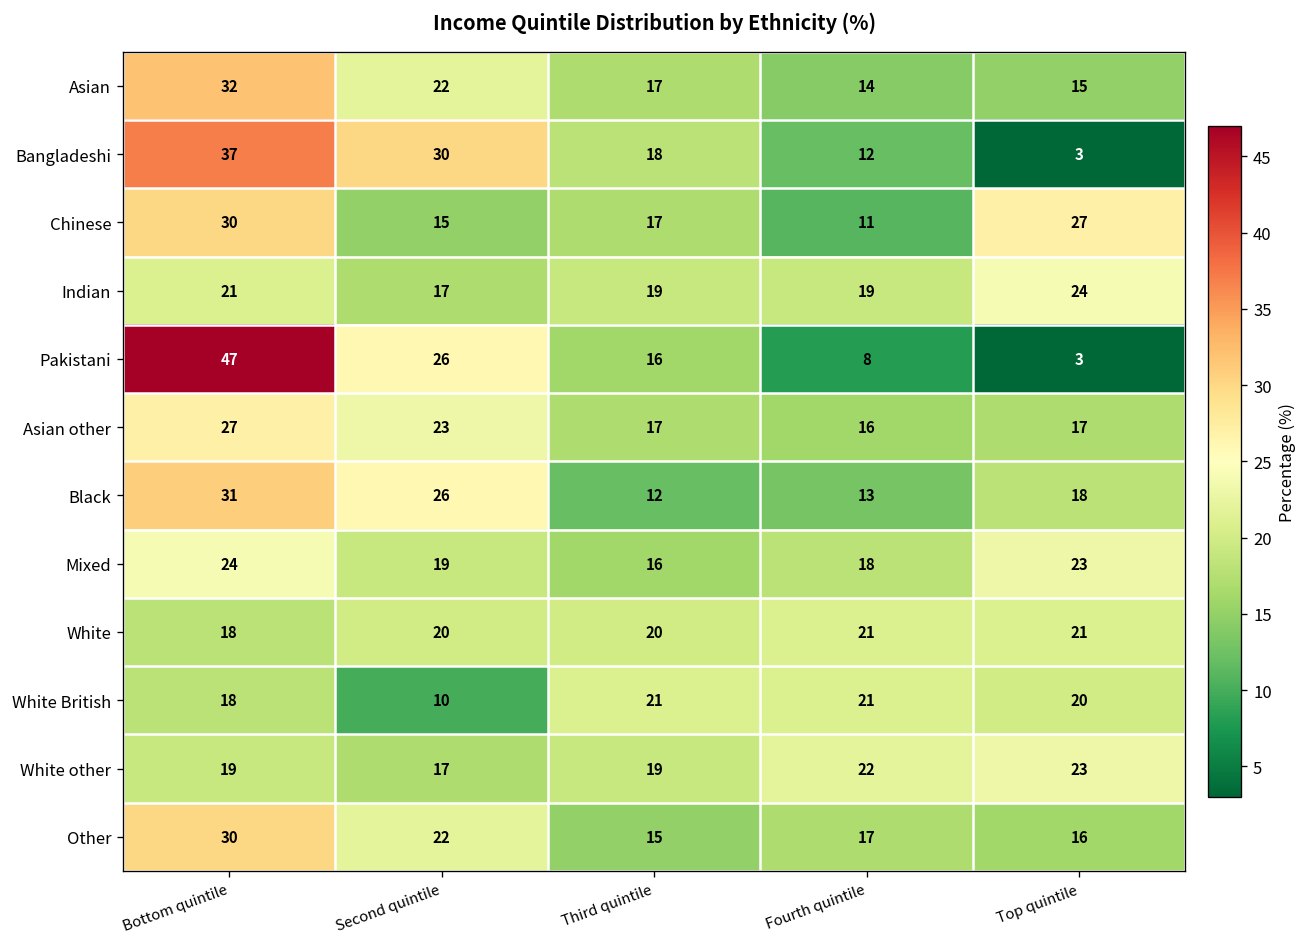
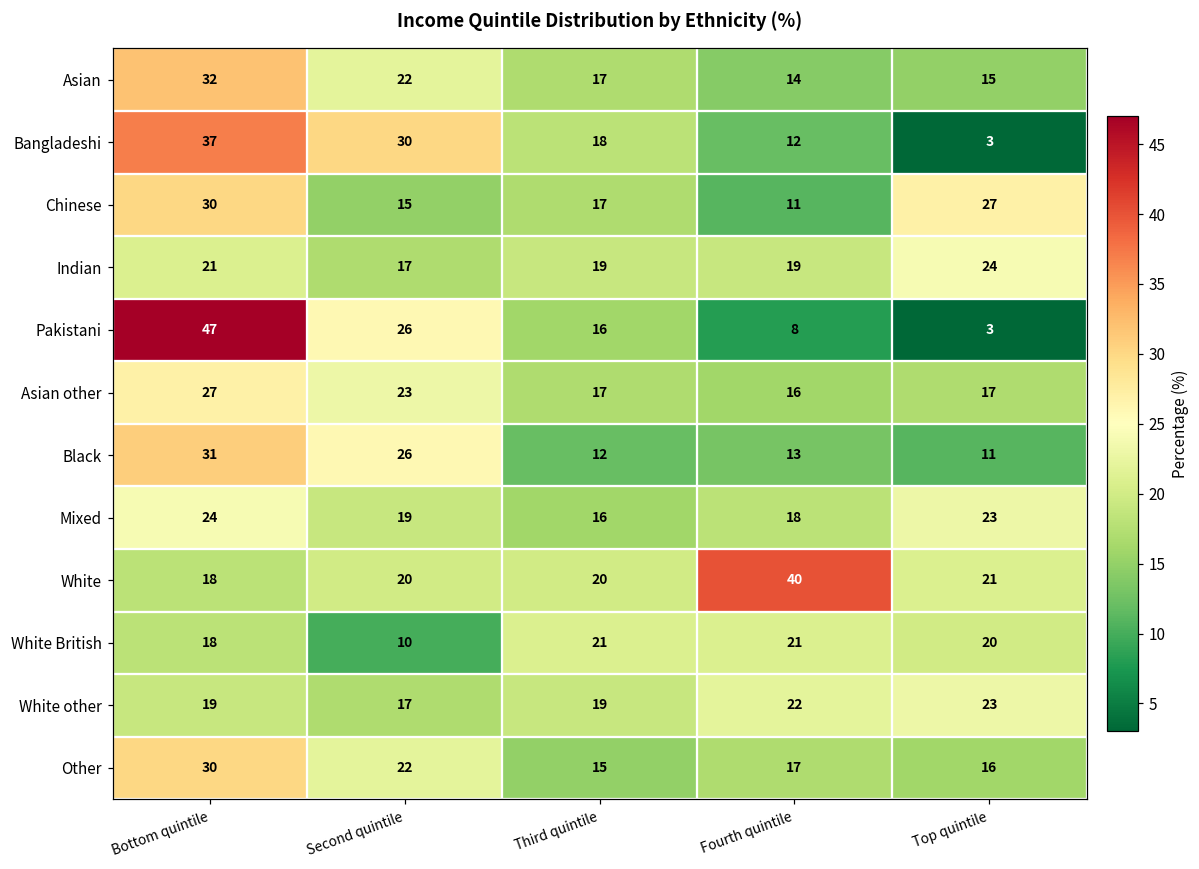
  {
    "Asian": {
      "Bottom quintile": 32,
      "Second quintile": 22,
      "Third quintile": 17,
      "Fourth quintile": 14,
      "Top quintile": 15
    },
    "Bangladeshi": {
      "Bottom quintile": 37,
      "Second quintile": 30,
      "Third quintile": 18,
      "Fourth quintile": 12,
      "Top quintile": 3
    },
    "Chinese": {
      "Bottom quintile": 30,
      "Second quintile": 15,
      "Third quintile": 17,
      "Fourth quintile": 11,
      "Top quintile": 27
    },
    "Indian": {
      "Bottom quintile": 21,
      "Second quintile": 17,
      "Third quintile": 19,
      "Fourth quintile": 19,
      "Top quintile": 24
    },
    "Pakistani": {
      "Bottom quintile": 47,
      "Second quintile": 26,
      "Third quintile": 16,
      "Fourth quintile": 8,
      "Top quintile": 3
    },
    "Asian other": {
      "Bottom quintile": 27,
      "Second quintile": 23,
      "Third quintile": 17,
      "Fourth quintile": 16,
      "Top quintile": 17
    },
    "Black": {
      "Bottom quintile": 31,
      "Second quintile": 26,
      "Third quintile": 12,
      "Fourth quintile": 13,
-     "Top quintile": 18
+     "Top quintile": 11
    },
    "Mixed": {
      "Bottom quintile": 24,
      "Second quintile": 19,
      "Third quintile": 16,
      "Fourth quintile": 18,
      "Top quintile": 23
    },
    "White": {
      "Bottom quintile": 18,
      "Second quintile": 20,
      "Third quintile": 20,
-     "Fourth quintile": 21,
+     "Fourth quintile": 40,
      "Top quintile": 21
    },
    "White British": {
      "Bottom quintile": 18,
      "Second quintile": 10,
      "Third quintile": 21,
      "Fourth quintile": 21,
      "Top quintile": 20
    },
    "White other": {
      "Bottom quintile": 19,
      "Second quintile": 17,
      "Third quintile": 19,
      "Fourth quintile": 22,
      "Top quintile": 23
    },
    "Other": {
      "Bottom quintile": 30,
      "Second quintile": 22,
      "Third quintile": 15,
      "Fourth quintile": 17,
      "Top quintile": 16
    }
  }
